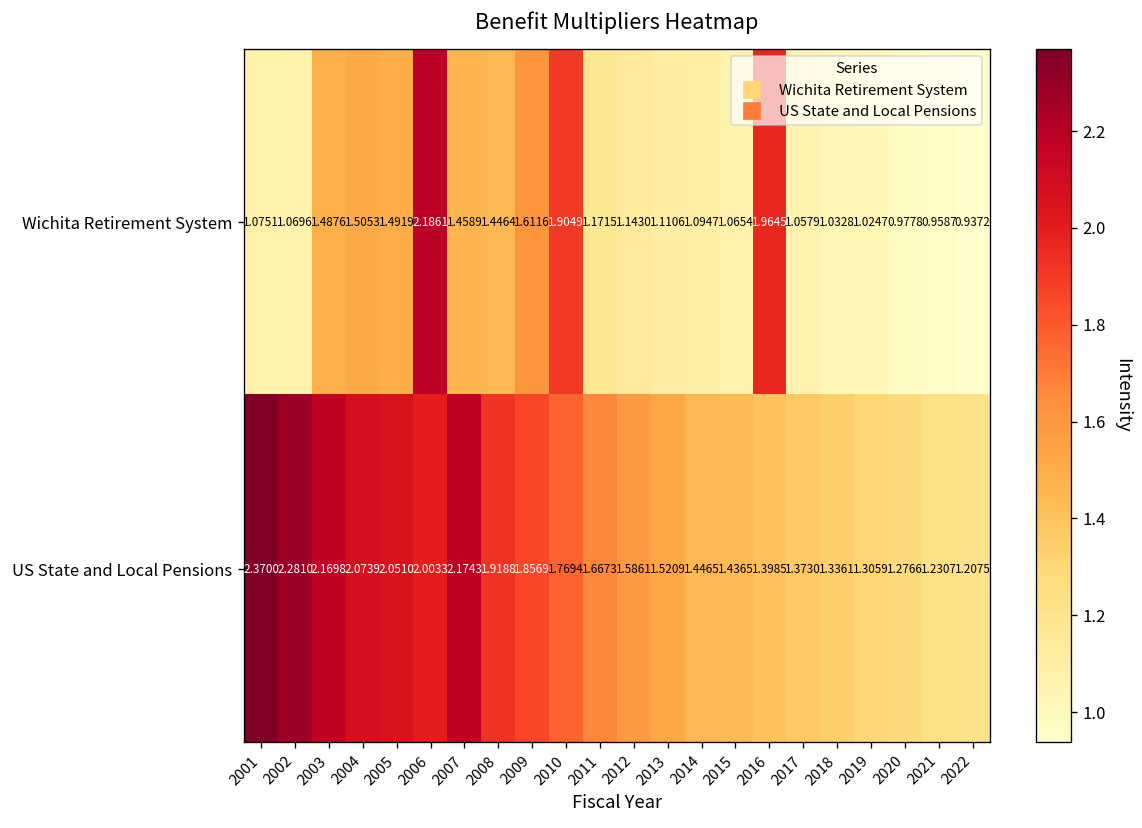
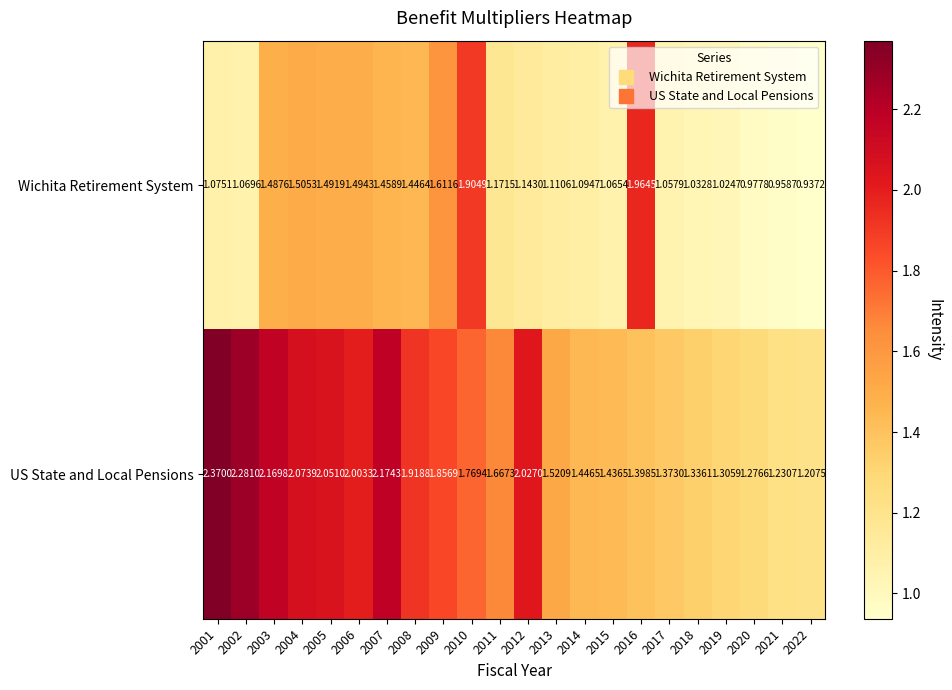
  {
    "Wichita Retirement System": {
      "2001": 1.0751,
      "2002": 1.0696,
      "2003": 1.4876,
      "2004": 1.5053,
      "2005": 1.4919,
-     "2006": 2.1861,
+     "2006": 1.4943,
      "2007": 1.4589,
      "2008": 1.4464,
      "2009": 1.6116,
      "2010": 1.9049,
      "2011": 1.1715,
      "2012": 1.1430,
      "2013": 1.1106,
      "2014": 1.0947,
      "2015": 1.0654,
      "2016": 1.9645,
      "2017": 1.0579,
      "2018": 1.0328,
      "2019": 1.0247,
      "2020": 0.9778,
      "2021": 0.9587,
      "2022": 0.9372
    },
    "US State and Local Pensions": {
      "2001": 2.3700,
      "2002": 2.2810,
      "2003": 2.1698,
      "2004": 2.0739,
      "2005": 2.0510,
      "2006": 2.0033,
      "2007": 2.1743,
      "2008": 1.9188,
      "2009": 1.8569,
      "2010": 1.7694,
      "2011": 1.6673,
-     "2012": 1.5861,
+     "2012": 2.0270,
      "2013": 1.5209,
      "2014": 1.4465,
      "2015": 1.4365,
      "2016": 1.3985,
      "2017": 1.3730,
      "2018": 1.3361,
      "2019": 1.3059,
      "2020": 1.2766,
      "2021": 1.2307,
      "2022": 1.2075
    }
  }
